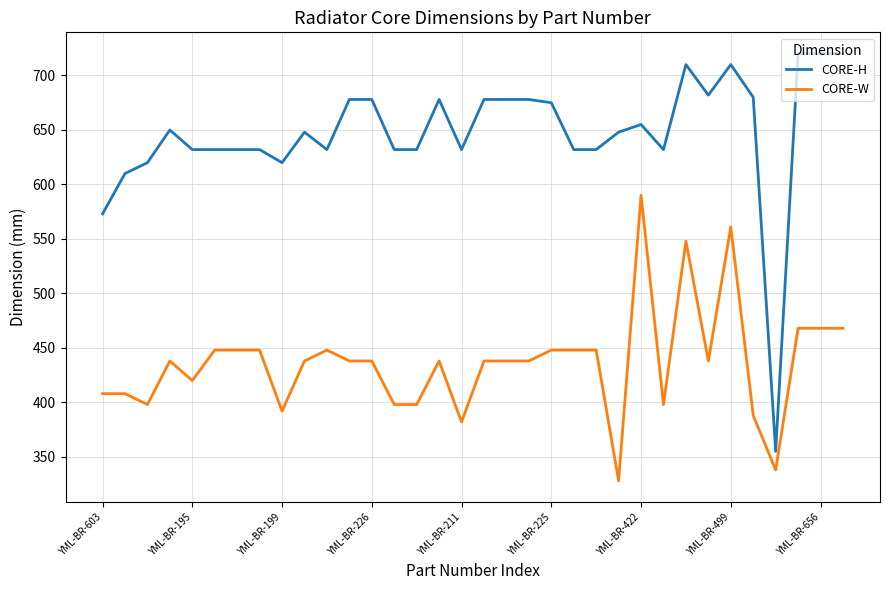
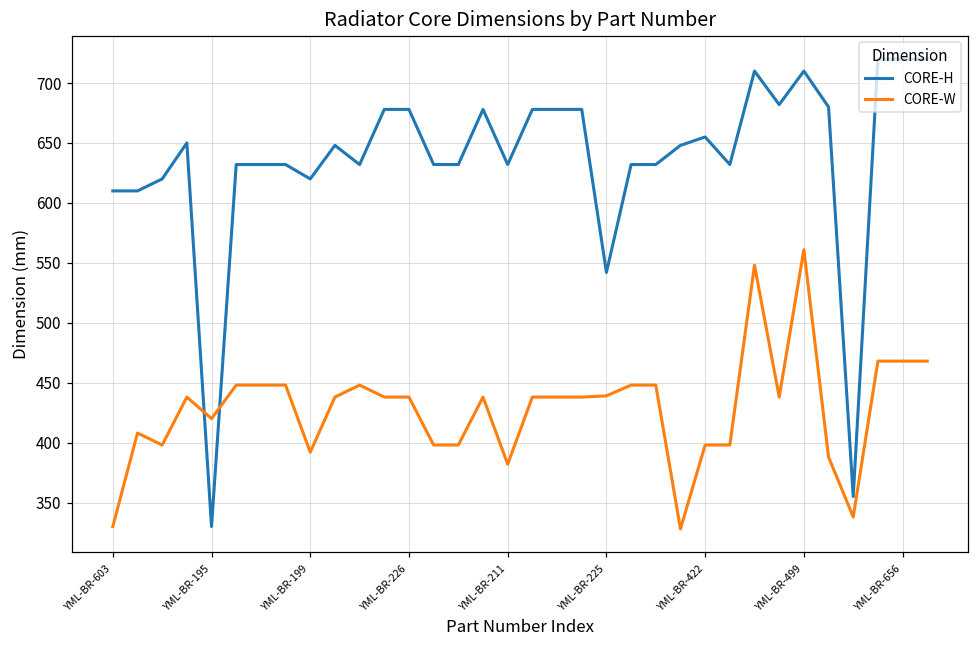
  {
    "CORE-H": {
-     "YML-BR-603": 573,
-     "YML-BR-195": 632,
+     "YML-BR-603": 610,
+     "YML-BR-195": 330,
      "YML-BR-199": 620,
      "YML-BR-226": 678,
      "YML-BR-211": 632,
-     "YML-BR-225": 675,
+     "YML-BR-225": 542,
      "YML-BR-422": 655,
      "YML-BR-499": 710
    },
    "CORE-W": {
-     "YML-BR-603": 408,
+     "YML-BR-603": 330,
      "YML-BR-195": 420,
      "YML-BR-199": 392,
      "YML-BR-226": 438,
      "YML-BR-211": 382,
-     "YML-BR-225": 448,
-     "YML-BR-422": 590,
+     "YML-BR-225": 439,
+     "YML-BR-422": 398,
      "YML-BR-499": 561,
      "YML-BR-656": 468
    }
  }
